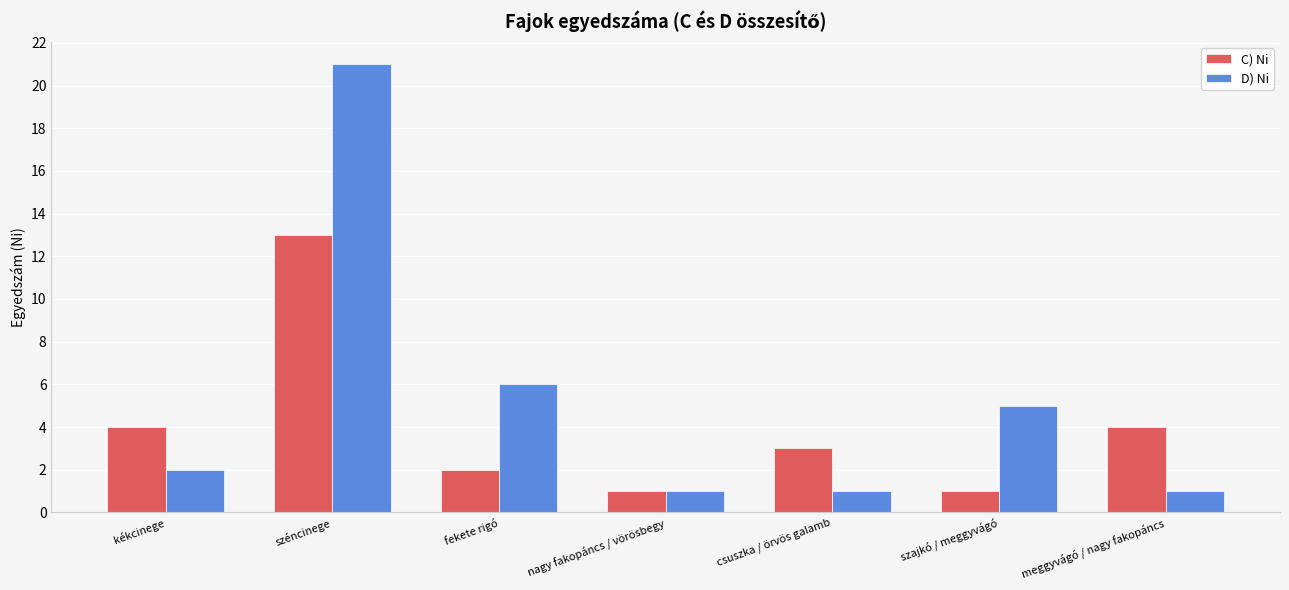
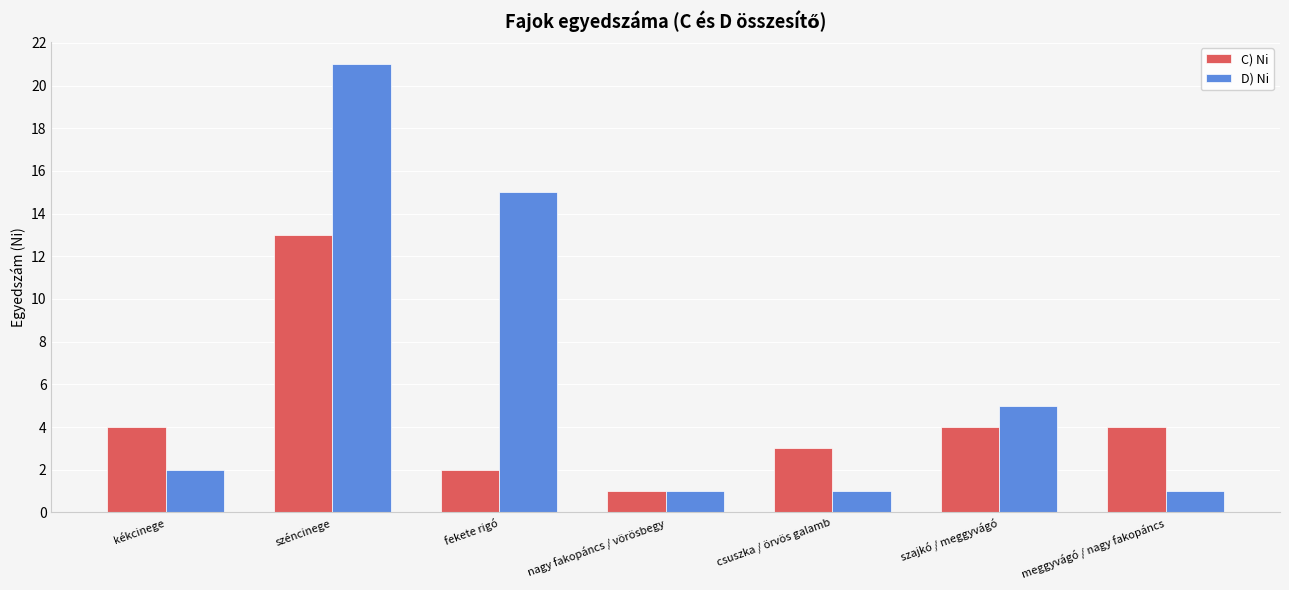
  {
    "C) Ni": {
      "kékcinege": 4,
      "széncinege": 13,
      "fekete rigó": 2,
      "nagy fakopáncs / vörösbegy": 1,
      "csuszka / örvös galamb": 3,
-     "szajkó / meggyvágó": 1,
+     "szajkó / meggyvágó": 4,
      "meggyvágó / nagy fakopáncs": 4
    },
    "D) Ni": {
      "kékcinege": 2,
      "széncinege": 21,
-     "fekete rigó": 6,
+     "fekete rigó": 15,
      "nagy fakopáncs / vörösbegy": 1,
      "csuszka / örvös galamb": 1,
      "szajkó / meggyvágó": 5,
      "meggyvágó / nagy fakopáncs": 1
    }
  }
